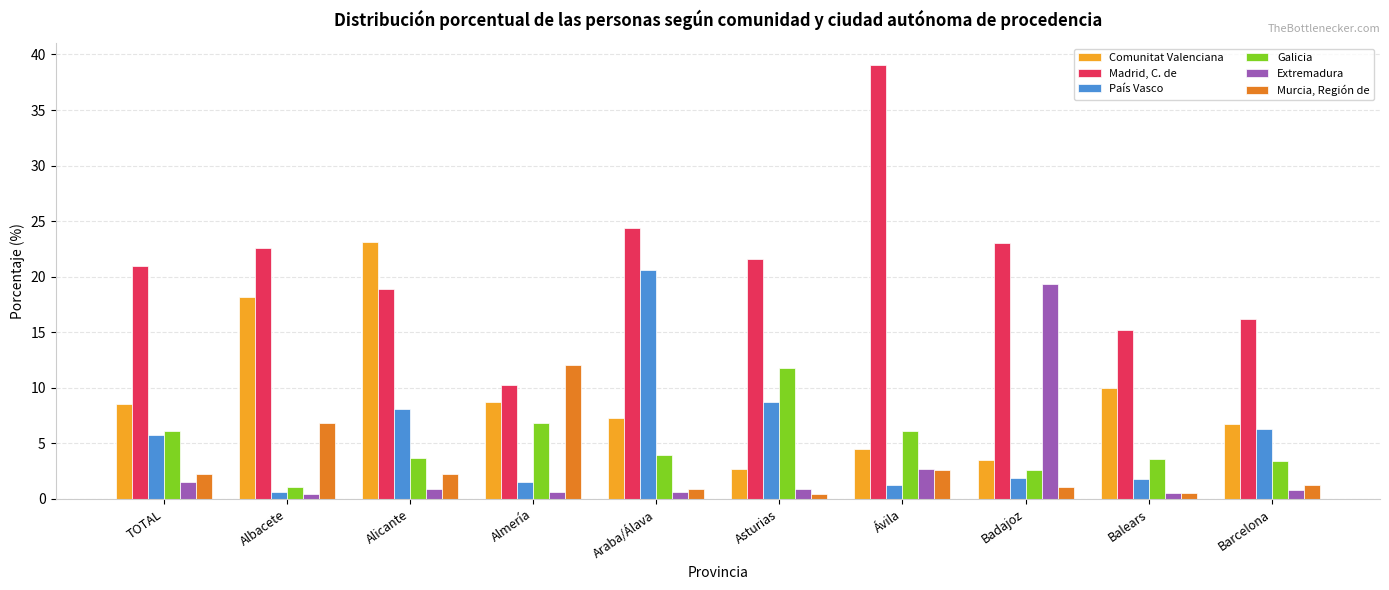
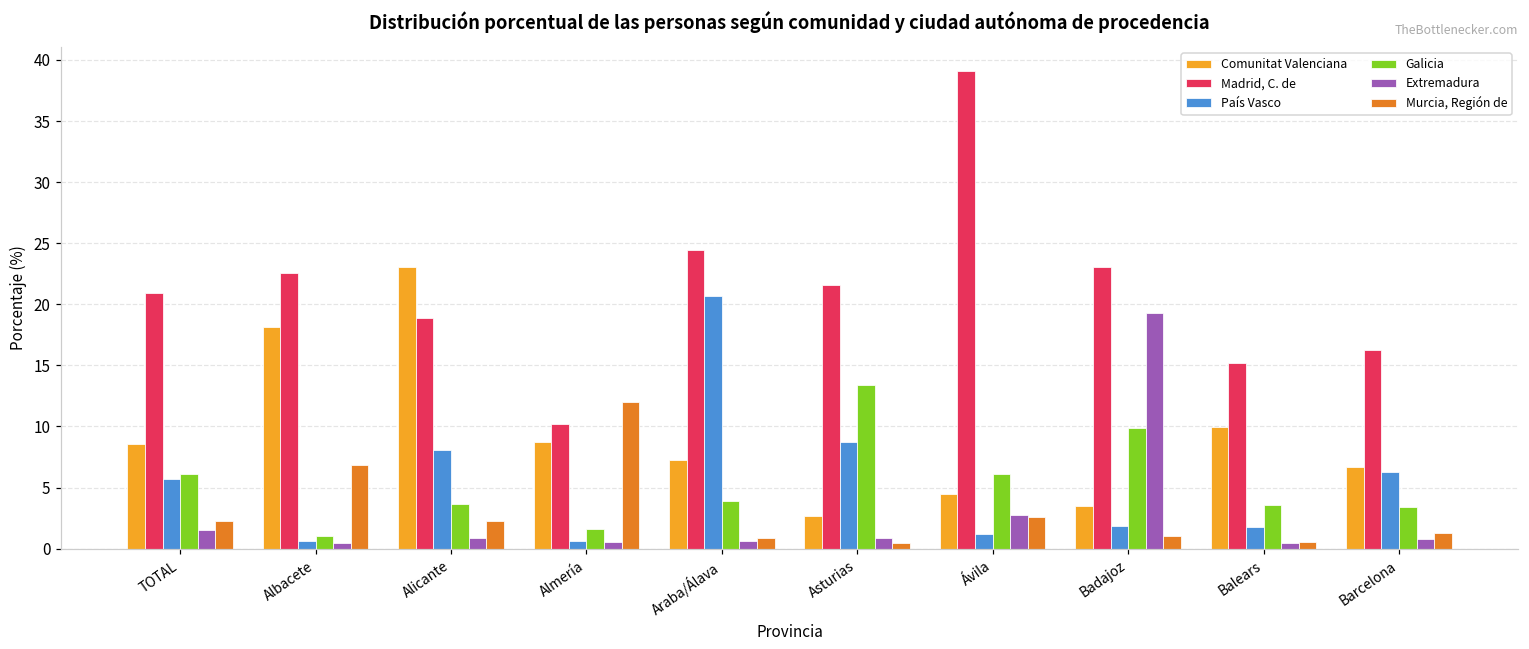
  {
    "Madrid, C. de": {
      "TOTAL": 20.9,
      "Albacete": 22.6,
      "Alicante": 18.9,
      "Almería": 10.2,
      "Araba/Álava": 24.4,
      "Asturias": 21.6,
      "Ávila": 39.1,
      "Badajoz": 23.0,
      "Balears": 15.2,
      "Barcelona": 16.2
    },
    "País Vasco": {
      "TOTAL": 5.7,
      "Albacete": 0.7,
      "Alicante": 8.1,
-     "Almería": 1.5,
+     "Almería": 0.6,
      "Araba/Álava": 20.6,
      "Asturias": 8.7,
      "Ávila": 1.2,
      "Badajoz": 1.8,
      "Balears": 1.8,
      "Barcelona": 6.2
    },
    "Galicia": {
      "TOTAL": 6.1,
      "Albacete": 1.0,
      "Alicante": 3.6,
-     "Almería": 6.8,
+     "Almería": 1.6,
      "Araba/Álava": 3.9,
-     "Asturias": 11.8,
+     "Asturias": 13.4,
      "Ávila": 6.1,
-     "Badajoz": 2.6,
+     "Badajoz": 9.9,
      "Balears": 3.6,
      "Barcelona": 3.4
    },
    "Extremadura": {
      "TOTAL": 1.5,
      "Albacete": 0.5,
      "Alicante": 0.9,
      "Almería": 0.6,
      "Araba/Álava": 0.6,
      "Asturias": 0.9,
      "Ávila": 2.7,
      "Badajoz": 19.3,
      "Balears": 0.5,
      "Barcelona": 0.8
    }
  }
